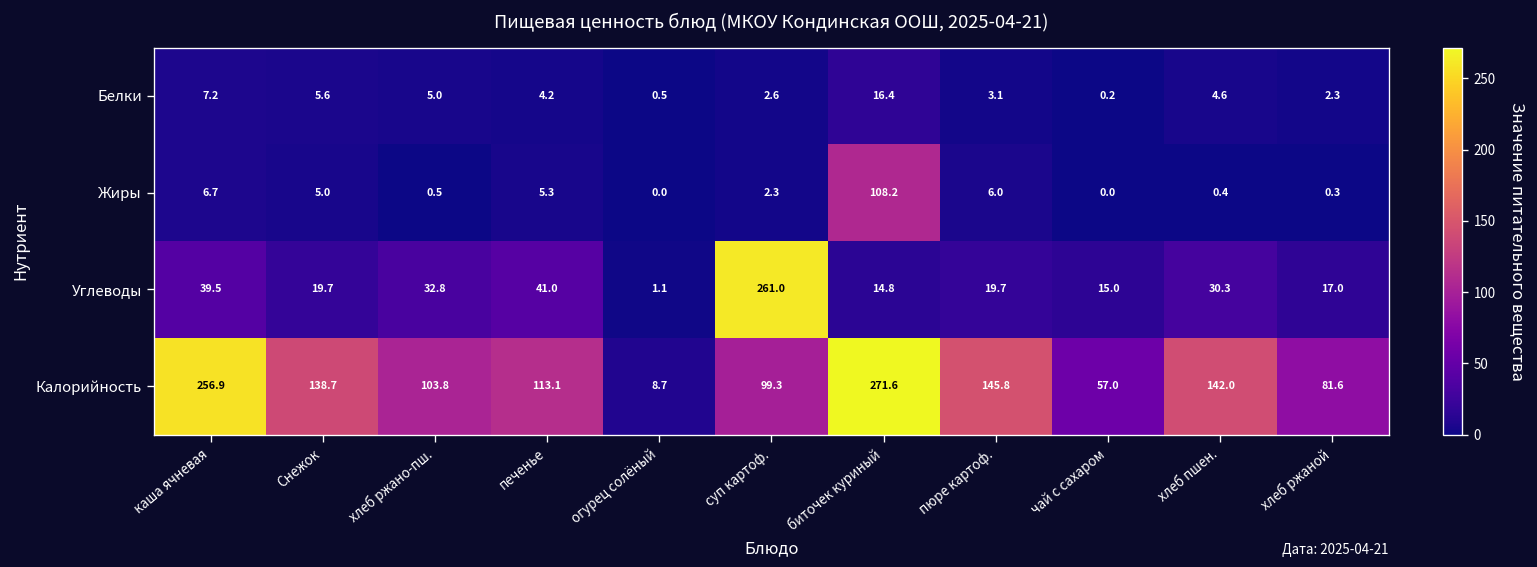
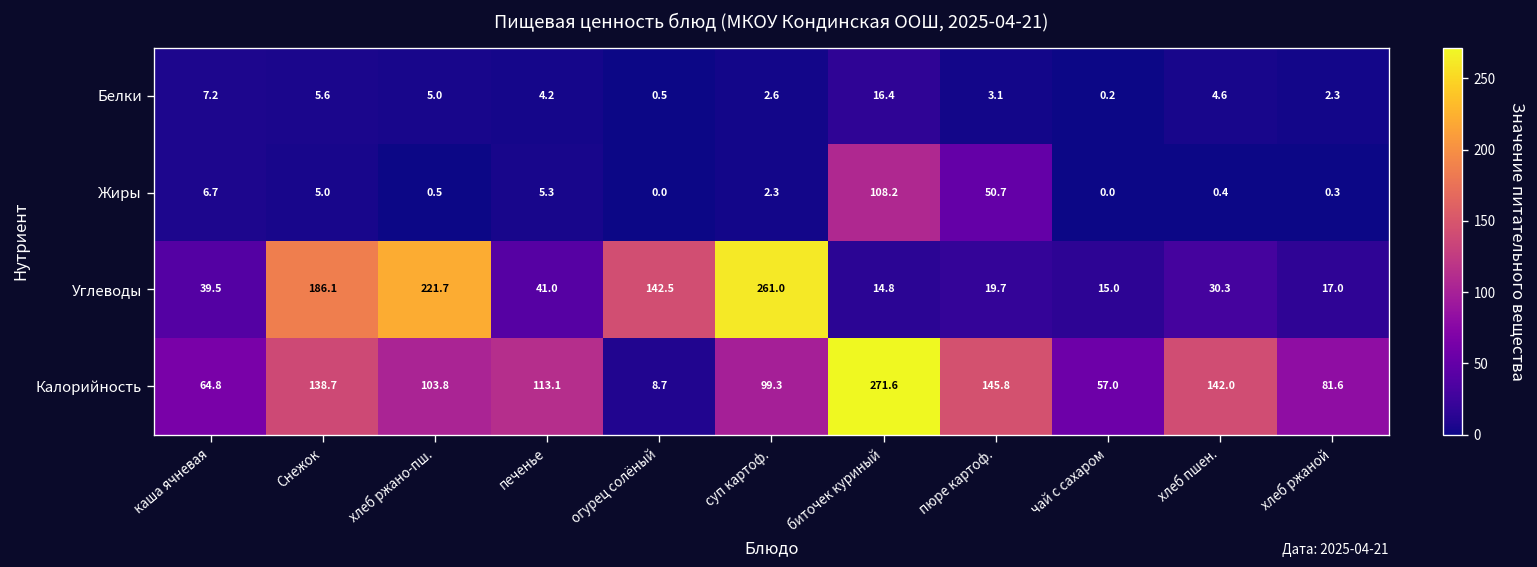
  {
    "Белки": {
      "каша ячневая": 7.2,
      "Снежок": 5.6,
      "хлеб ржано-пш.": 5.0,
      "печенье": 4.2,
      "огурец солёный": 0.5,
      "суп картоф.": 2.6,
      "биточек куриный": 16.4,
      "пюре картоф.": 3.1,
      "чай с сахаром": 0.2,
      "хлеб пшен.": 4.6,
      "хлеб ржаной": 2.3
    },
    "Жиры": {
      "каша ячневая": 6.7,
      "Снежок": 5.0,
      "хлеб ржано-пш.": 0.5,
      "печенье": 5.3,
      "огурец солёный": 0.0,
      "суп картоф.": 2.3,
      "биточек куриный": 108.2,
-     "пюре картоф.": 6.0,
+     "пюре картоф.": 50.7,
      "чай с сахаром": 0.0,
      "хлеб пшен.": 0.4,
      "хлеб ржаной": 0.3
    },
    "Углеводы": {
      "каша ячневая": 39.5,
-     "Снежок": 19.7,
-     "хлеб ржано-пш.": 32.8,
+     "Снежок": 186.1,
+     "хлеб ржано-пш.": 221.7,
      "печенье": 41.0,
-     "огурец солёный": 1.1,
+     "огурец солёный": 142.5,
      "суп картоф.": 261.0,
      "биточек куриный": 14.8,
      "пюре картоф.": 19.7,
      "чай с сахаром": 15.0,
      "хлеб пшен.": 30.3,
      "хлеб ржаной": 17.0
    },
    "Калорийность": {
-     "каша ячневая": 256.9,
+     "каша ячневая": 64.8,
      "Снежок": 138.7,
      "хлеб ржано-пш.": 103.8,
      "печенье": 113.1,
      "огурец солёный": 8.7,
      "суп картоф.": 99.3,
      "биточек куриный": 271.6,
      "пюре картоф.": 145.8,
      "чай с сахаром": 57.0,
      "хлеб пшен.": 142.0,
      "хлеб ржаной": 81.6
    }
  }
